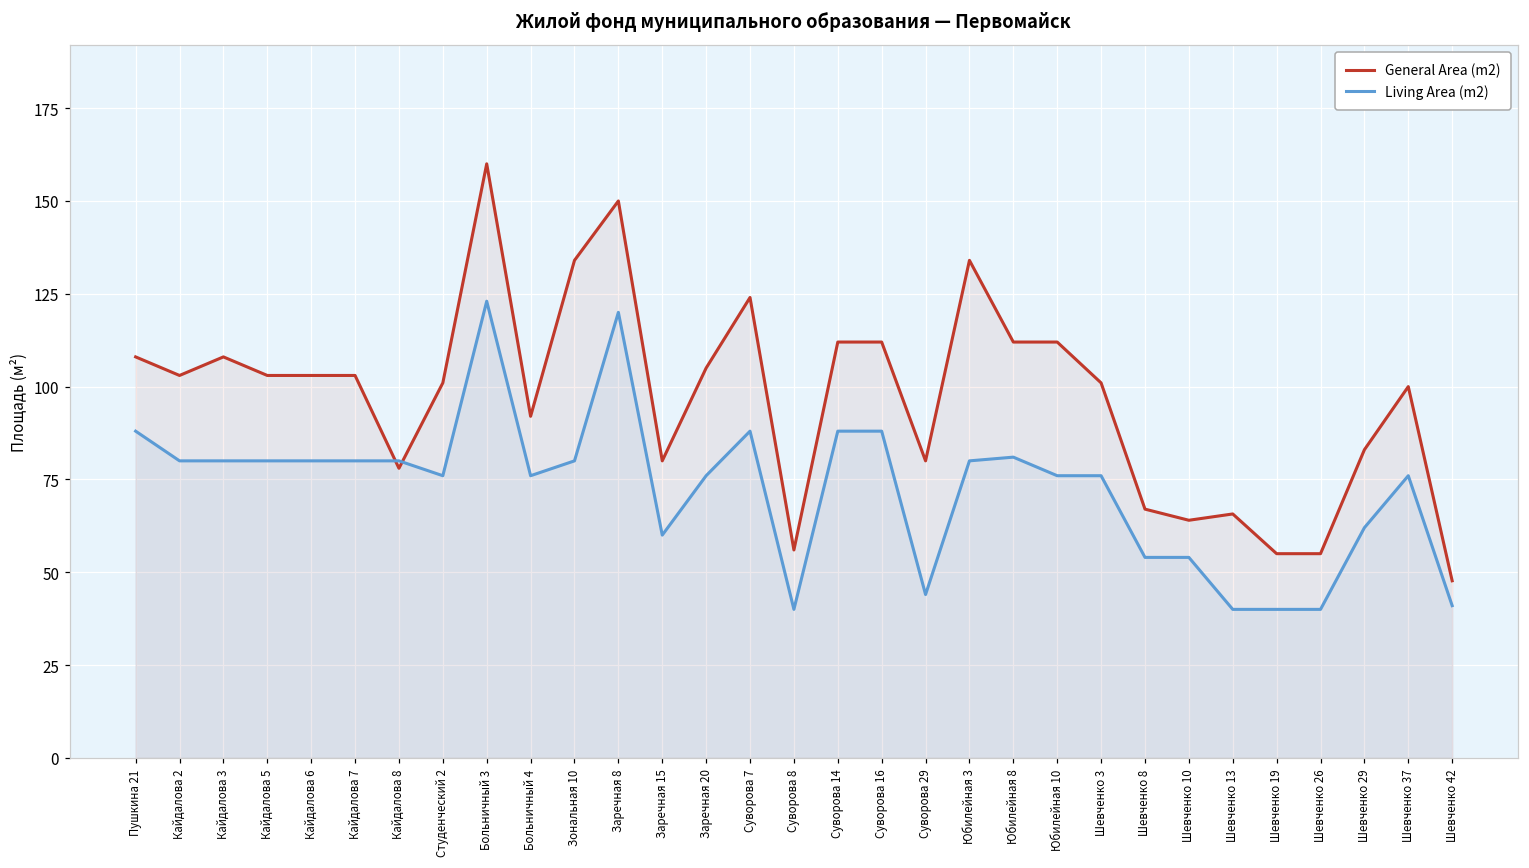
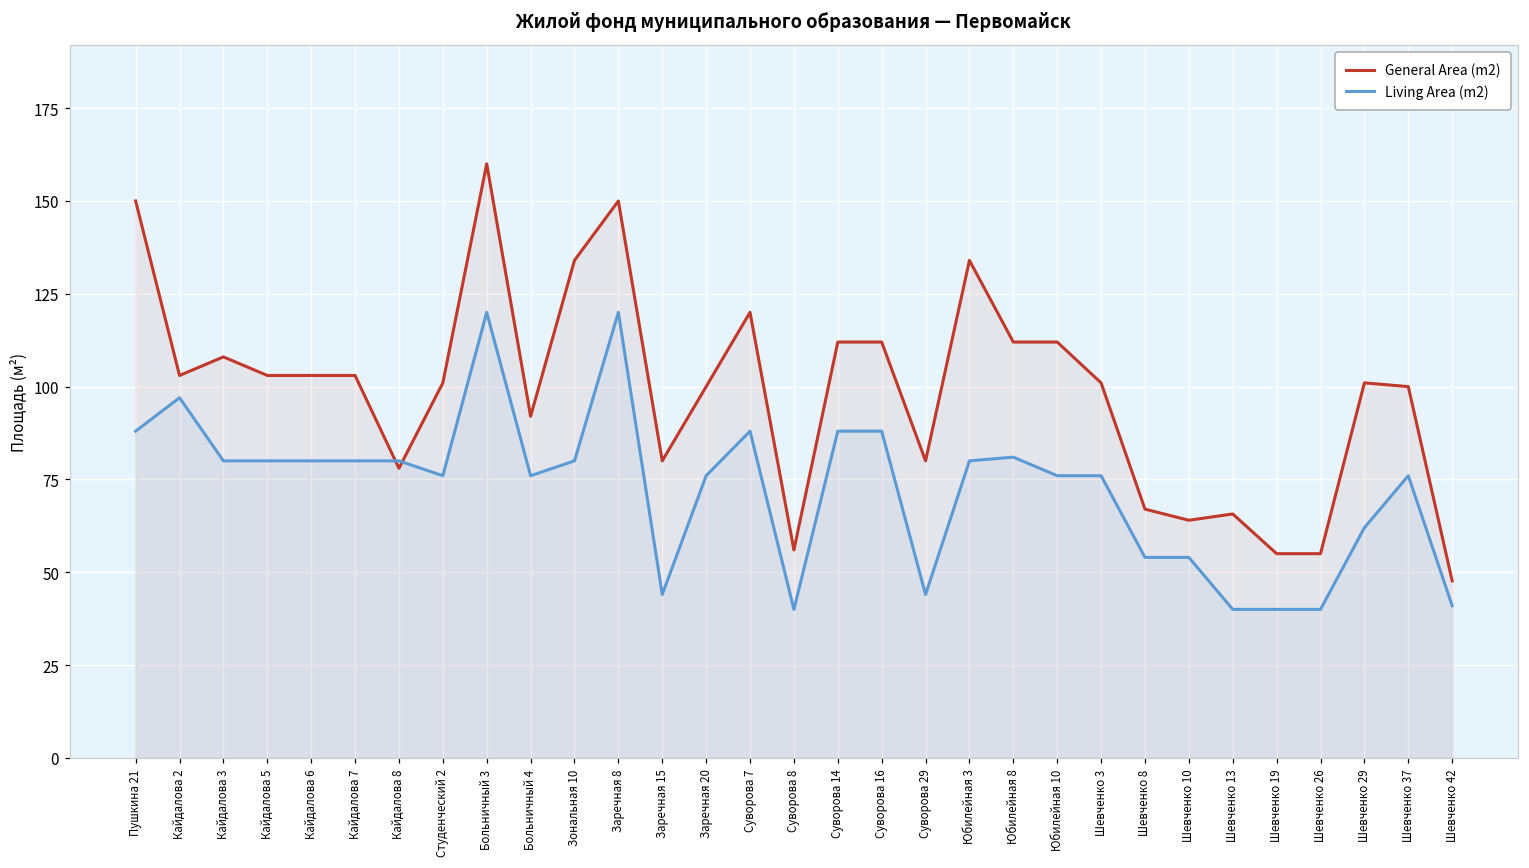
  {
    "General Area (m2)": {
-     "Пушкина 21": 108,
+     "Пушкина 21": 150,
      "Кайдалова 2": 103,
      "Кайдалова 3": 108,
      "Кайдалова 5": 103,
      "Кайдалова 6": 103,
      "Кайдалова 7": 103,
      "Кайдалова 8": 78,
      "Студенческий 2": 101,
      "Больничный 3": 160,
      "Больничный 4": 92,
      "Зональная 10": 134,
      "Заречная 8": 150,
      "Заречная 15": 80,
-     "Заречная 20": 105,
-     "Суворова 7": 124,
+     "Заречная 20": 100,
+     "Суворова 7": 120,
      "Суворова 8": 56,
      "Суворова 14": 112,
      "Суворова 16": 112,
      "Суворова 29": 80,
      "Юбилейная 3": 134,
      "Юбилейная 8": 112,
      "Юбилейная 10": 112,
      "Шевченко 3": 101,
      "Шевченко 8": 67,
      "Шевченко 10": 64,
      "Шевченко 13": 66,
      "Шевченко 19": 55,
      "Шевченко 26": 55,
-     "Шевченко 29": 83,
+     "Шевченко 29": 101,
      "Шевченко 37": 100,
      "Шевченко 42": 48
    },
    "Living Area (m2)": {
      "Пушкина 21": 88,
-     "Кайдалова 2": 80,
+     "Кайдалова 2": 97,
      "Кайдалова 3": 80,
      "Кайдалова 5": 80,
      "Кайдалова 6": 80,
      "Кайдалова 7": 80,
      "Кайдалова 8": 80,
      "Студенческий 2": 76,
-     "Больничный 3": 123,
+     "Больничный 3": 120,
      "Больничный 4": 76,
      "Зональная 10": 80,
      "Заречная 8": 120,
-     "Заречная 15": 60,
+     "Заречная 15": 44,
      "Заречная 20": 76,
      "Суворова 7": 88,
      "Суворова 8": 40,
      "Суворова 14": 88,
      "Суворова 16": 88,
      "Суворова 29": 44,
      "Юбилейная 3": 80,
      "Юбилейная 8": 81,
      "Юбилейная 10": 76,
      "Шевченко 3": 76,
      "Шевченко 8": 54,
      "Шевченко 10": 54,
      "Шевченко 13": 40,
      "Шевченко 19": 40,
      "Шевченко 26": 40,
      "Шевченко 29": 62,
      "Шевченко 37": 76,
      "Шевченко 42": 41
    }
  }
